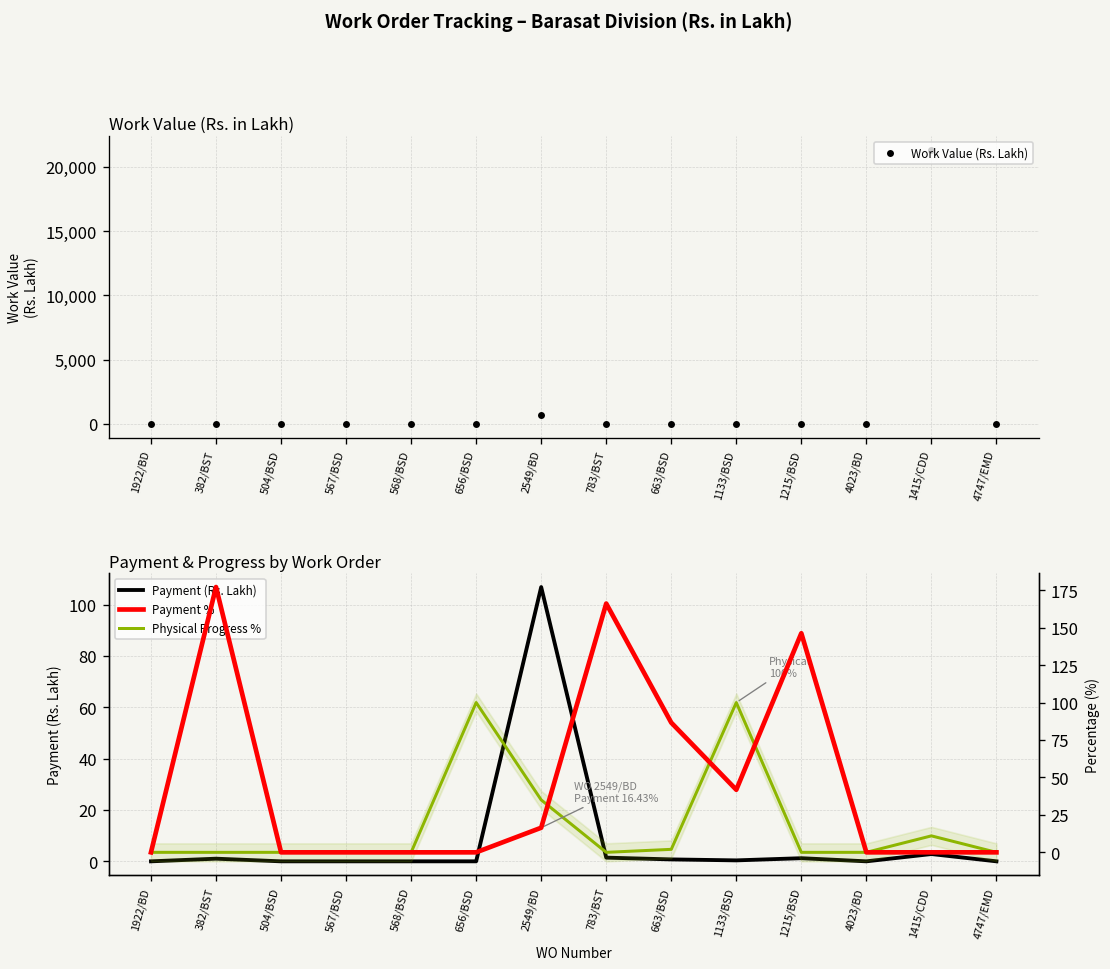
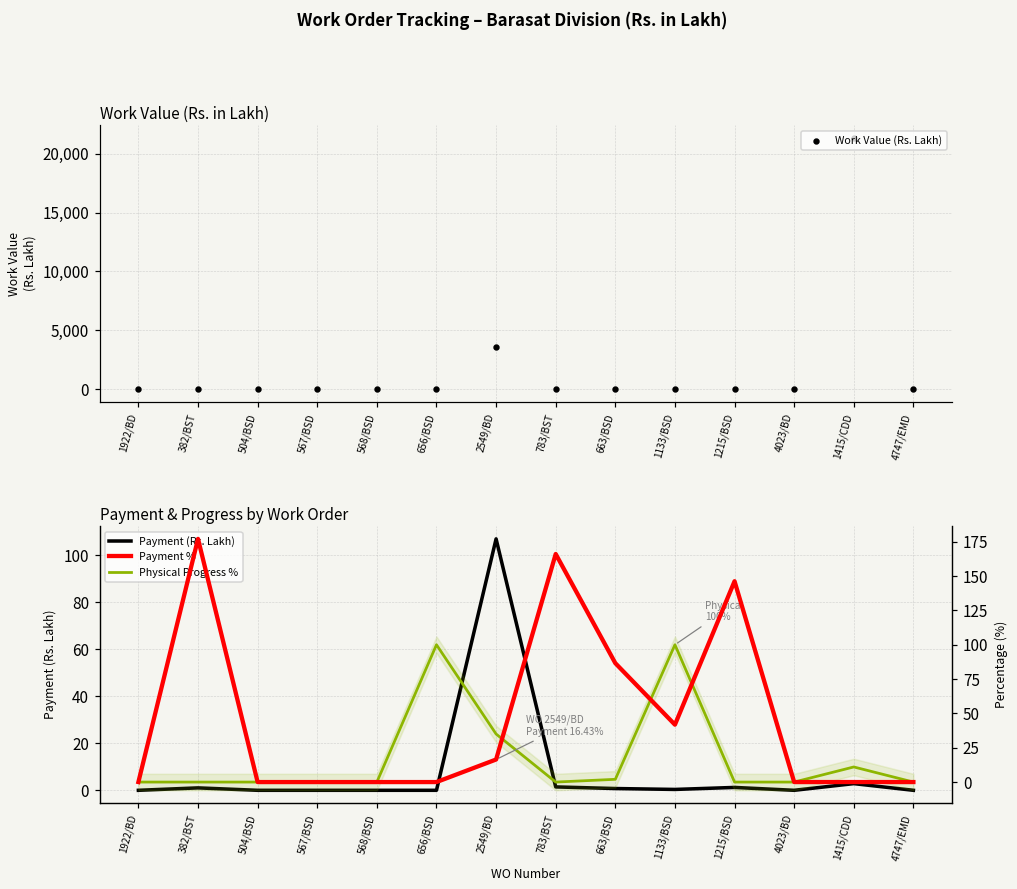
  {
    "Work Value (Rs. in Lakh)": {
-     "2549/BD": "700"
+     "2549/BD": "3,600"
    },
    "Payment & Progress by Work Order": {
      "Payment %": {
        "2549/BD": "16.43%"
      }
    }
  }
